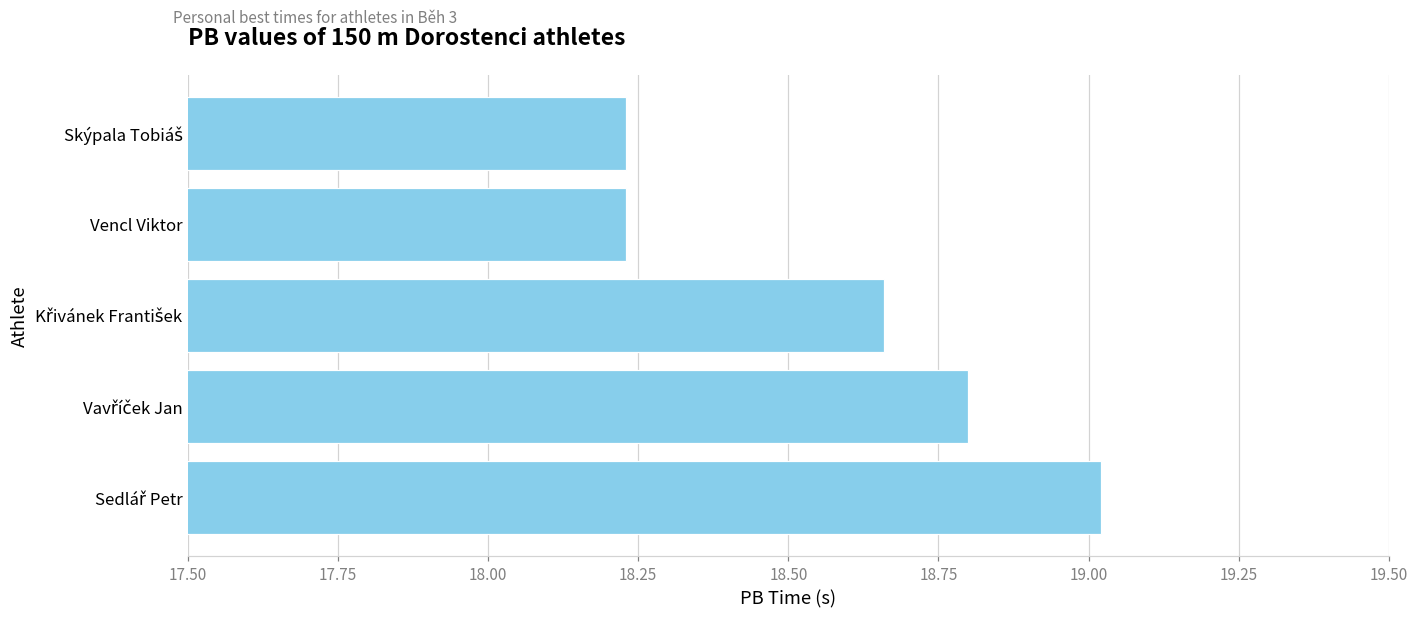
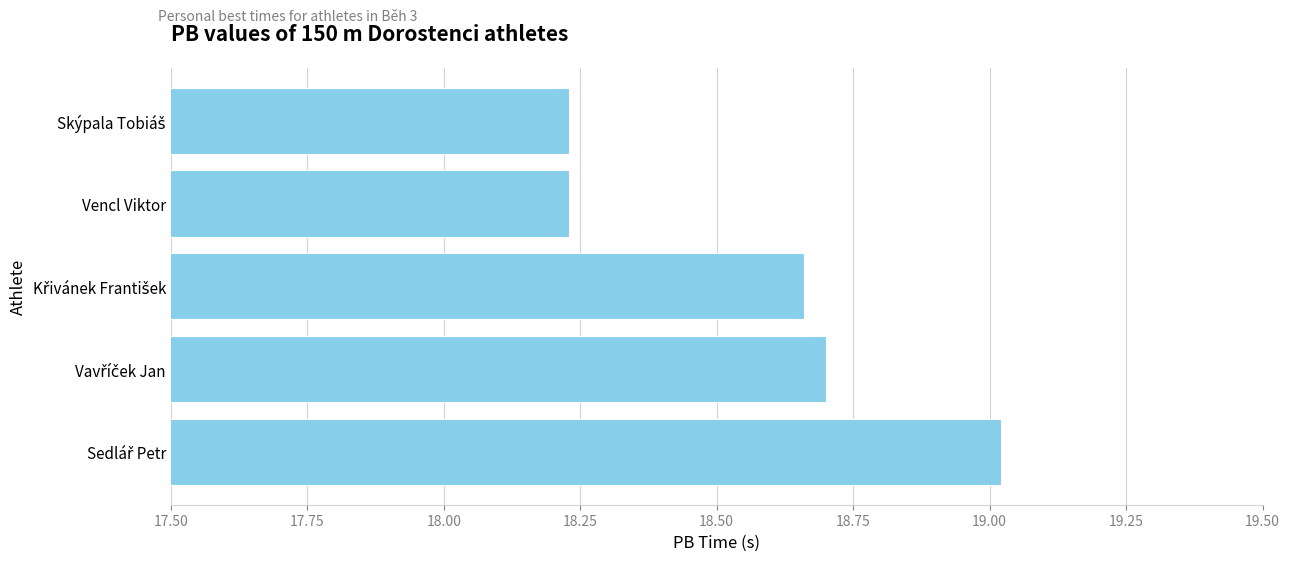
  {
    "Skýpala Tobiáš": 18.23,
    "Vencl Viktor": 18.23,
    "Křivánek František": 18.66,
-   "Vavříček Jan": 18.8,
+   "Vavříček Jan": 18.7,
    "Sedlář Petr": 19.02
  }
